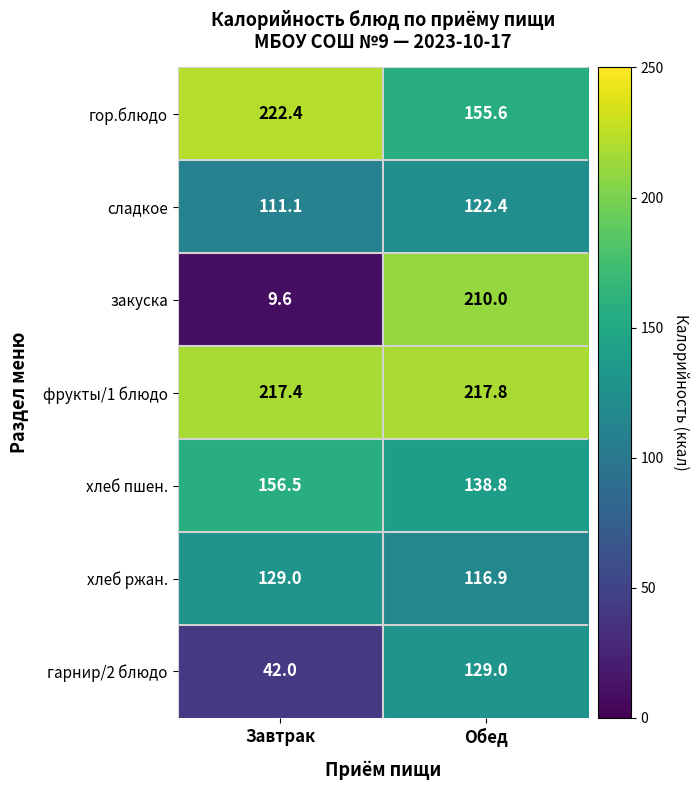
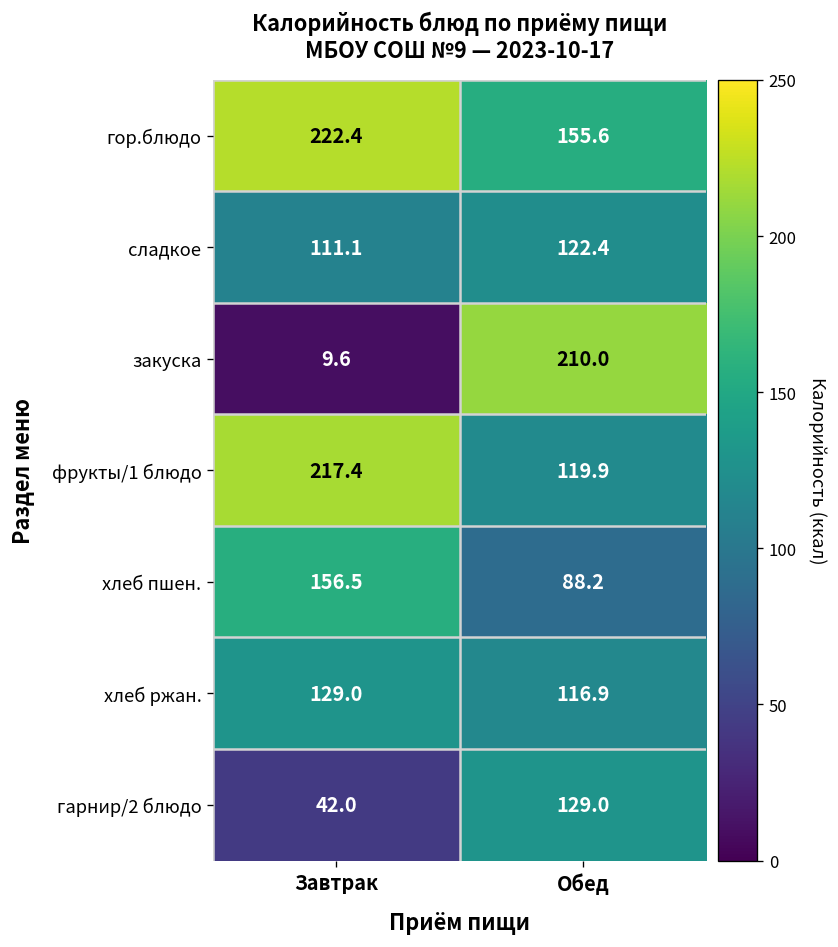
  {
    "гор.блюдо": {
      "Завтрак": 222.4,
      "Обед": 155.6
    },
    "сладкое": {
      "Завтрак": 111.1,
      "Обед": 122.4
    },
    "закуска": {
      "Завтрак": 9.6,
      "Обед": 210.0
    },
    "фрукты/1 блюдо": {
      "Завтрак": 217.4,
-     "Обед": 217.8
+     "Обед": 119.9
    },
    "хлеб пшен.": {
      "Завтрак": 156.5,
-     "Обед": 138.8
+     "Обед": 88.2
    },
    "хлеб ржан.": {
      "Завтрак": 129.0,
      "Обед": 116.9
    },
    "гарнир/2 блюдо": {
      "Завтрак": 42.0,
      "Обед": 129.0
    }
  }
